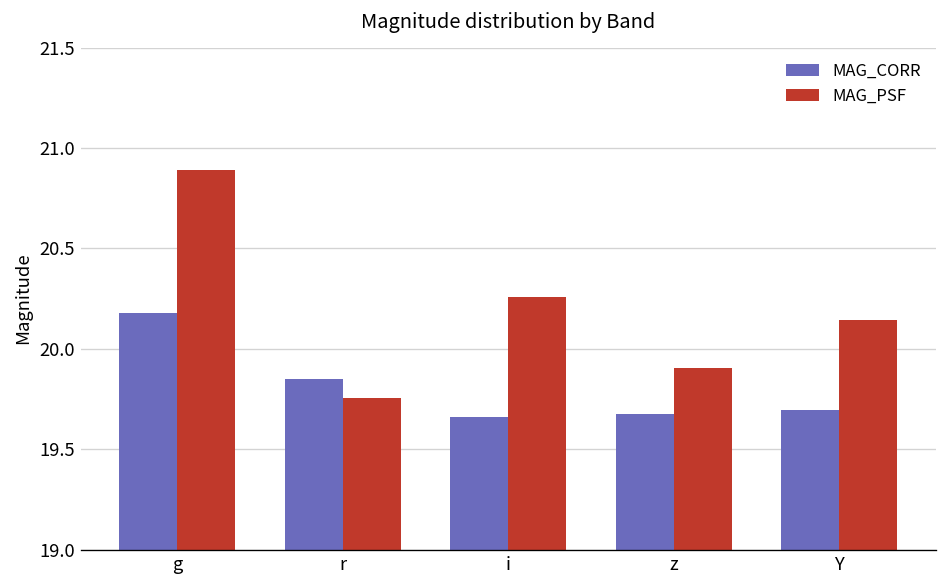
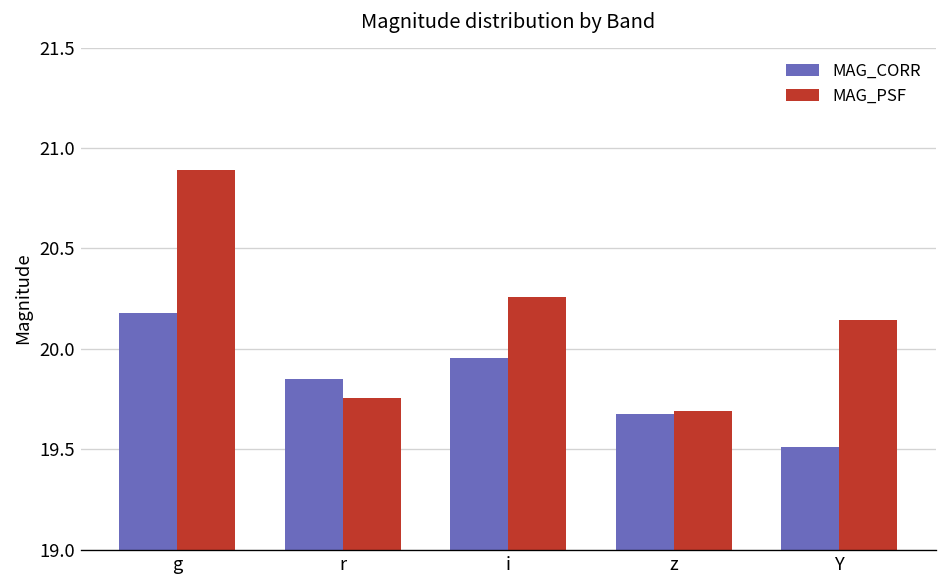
  {
    "MAG_CORR": {
      "g": 20.18,
      "r": 19.85,
-     "i": 19.66,
+     "i": 19.95,
      "z": 19.67,
-     "Y": 19.70
+     "Y": 19.51
    },
    "MAG_PSF": {
      "g": 20.89,
      "r": 19.75,
      "i": 20.26,
-     "z": 19.90,
+     "z": 19.69,
      "Y": 20.14
    }
  }
